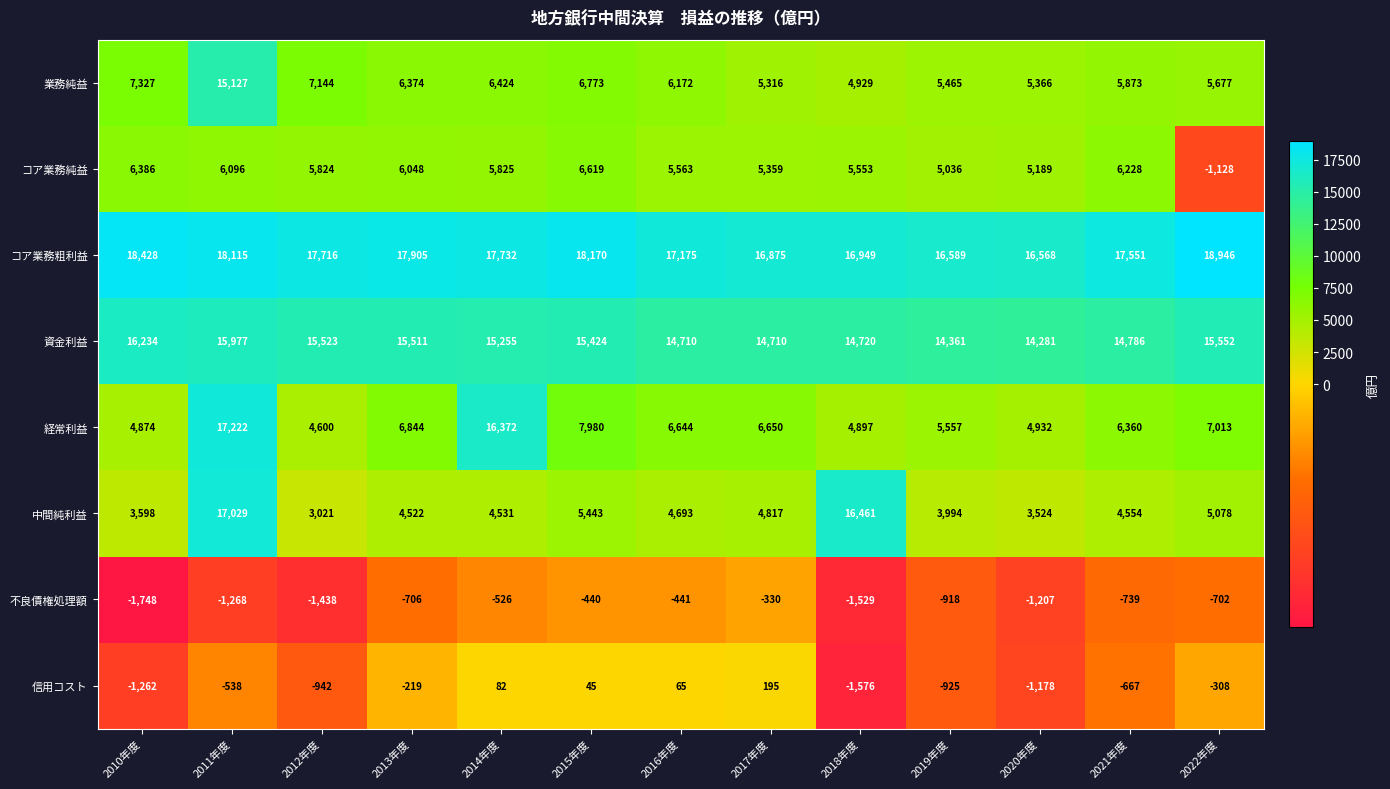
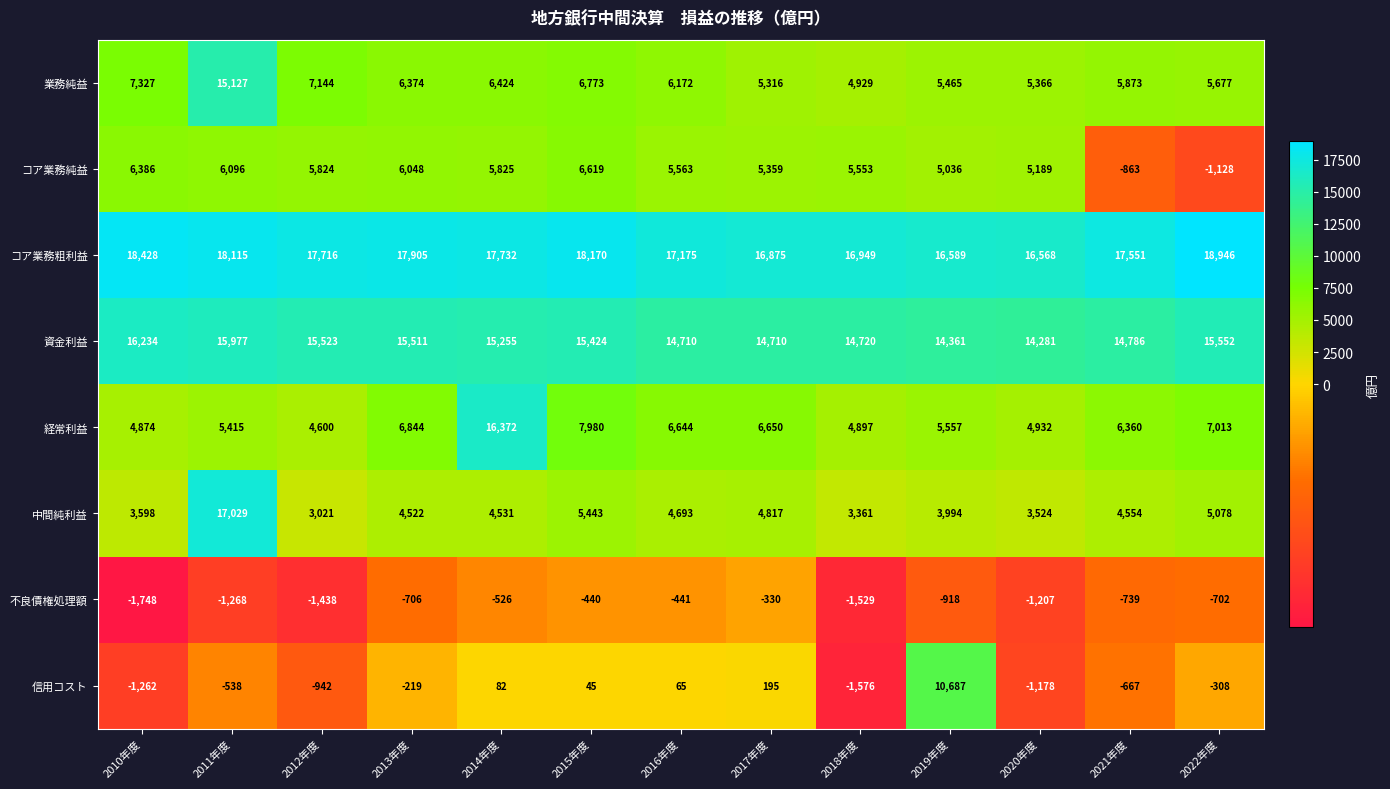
  {
    "業務純益": {
      "2010年度": "7,327",
      "2011年度": "15,127",
      "2012年度": "7,144",
      "2013年度": "6,374",
      "2014年度": "6,424",
      "2015年度": "6,773",
      "2016年度": "6,172",
      "2017年度": "5,316",
      "2018年度": "4,929",
      "2019年度": "5,465",
      "2020年度": "5,366",
      "2021年度": "5,873",
      "2022年度": "5,677"
    },
    "コア業務純益": {
      "2010年度": "6,386",
      "2011年度": "6,096",
      "2012年度": "5,824",
      "2013年度": "6,048",
      "2014年度": "5,825",
      "2015年度": "6,619",
      "2016年度": "5,563",
      "2017年度": "5,359",
      "2018年度": "5,553",
      "2019年度": "5,036",
      "2020年度": "5,189",
-     "2021年度": "6,228",
+     "2021年度": "-863",
      "2022年度": "-1,128"
    },
    "コア業務粗利益": {
      "2010年度": "18,428",
      "2011年度": "18,115",
      "2012年度": "17,716",
      "2013年度": "17,905",
      "2014年度": "17,732",
      "2015年度": "18,170",
      "2016年度": "17,175",
      "2017年度": "16,875",
      "2018年度": "16,949",
      "2019年度": "16,589",
      "2020年度": "16,568",
      "2021年度": "17,551",
      "2022年度": "18,946"
    },
    "資金利益": {
      "2010年度": "16,234",
      "2011年度": "15,977",
      "2012年度": "15,523",
      "2013年度": "15,511",
      "2014年度": "15,255",
      "2015年度": "15,424",
      "2016年度": "14,710",
      "2017年度": "14,710",
      "2018年度": "14,720",
      "2019年度": "14,361",
      "2020年度": "14,281",
      "2021年度": "14,786",
      "2022年度": "15,552"
    },
    "経常利益": {
      "2010年度": "4,874",
-     "2011年度": "17,222",
+     "2011年度": "5,415",
      "2012年度": "4,600",
      "2013年度": "6,844",
      "2014年度": "16,372",
      "2015年度": "7,980",
      "2016年度": "6,644",
      "2017年度": "6,650",
      "2018年度": "4,897",
      "2019年度": "5,557",
      "2020年度": "4,932",
      "2021年度": "6,360",
      "2022年度": "7,013"
    },
    "中間純利益": {
      "2010年度": "3,598",
      "2011年度": "17,029",
      "2012年度": "3,021",
      "2013年度": "4,522",
      "2014年度": "4,531",
      "2015年度": "5,443",
      "2016年度": "4,693",
      "2017年度": "4,817",
-     "2018年度": "16,461",
+     "2018年度": "3,361",
      "2019年度": "3,994",
      "2020年度": "3,524",
      "2021年度": "4,554",
      "2022年度": "5,078"
    },
    "不良債権処理額": {
      "2010年度": "-1,748",
      "2011年度": "-1,268",
      "2012年度": "-1,438",
      "2013年度": "-706",
      "2014年度": "-526",
      "2015年度": "-440",
      "2016年度": "-441",
      "2017年度": "-330",
      "2018年度": "-1,529",
      "2019年度": "-918",
      "2020年度": "-1,207",
      "2021年度": "-739",
      "2022年度": "-702"
    },
    "信用コスト": {
      "2010年度": "-1,262",
      "2011年度": "-538",
      "2012年度": "-942",
      "2013年度": "-219",
      "2014年度": "82",
      "2015年度": "45",
      "2016年度": "65",
      "2017年度": "195",
      "2018年度": "-1,576",
-     "2019年度": "-925",
+     "2019年度": "10,687",
      "2020年度": "-1,178",
      "2021年度": "-667",
      "2022年度": "-308"
    }
  }
